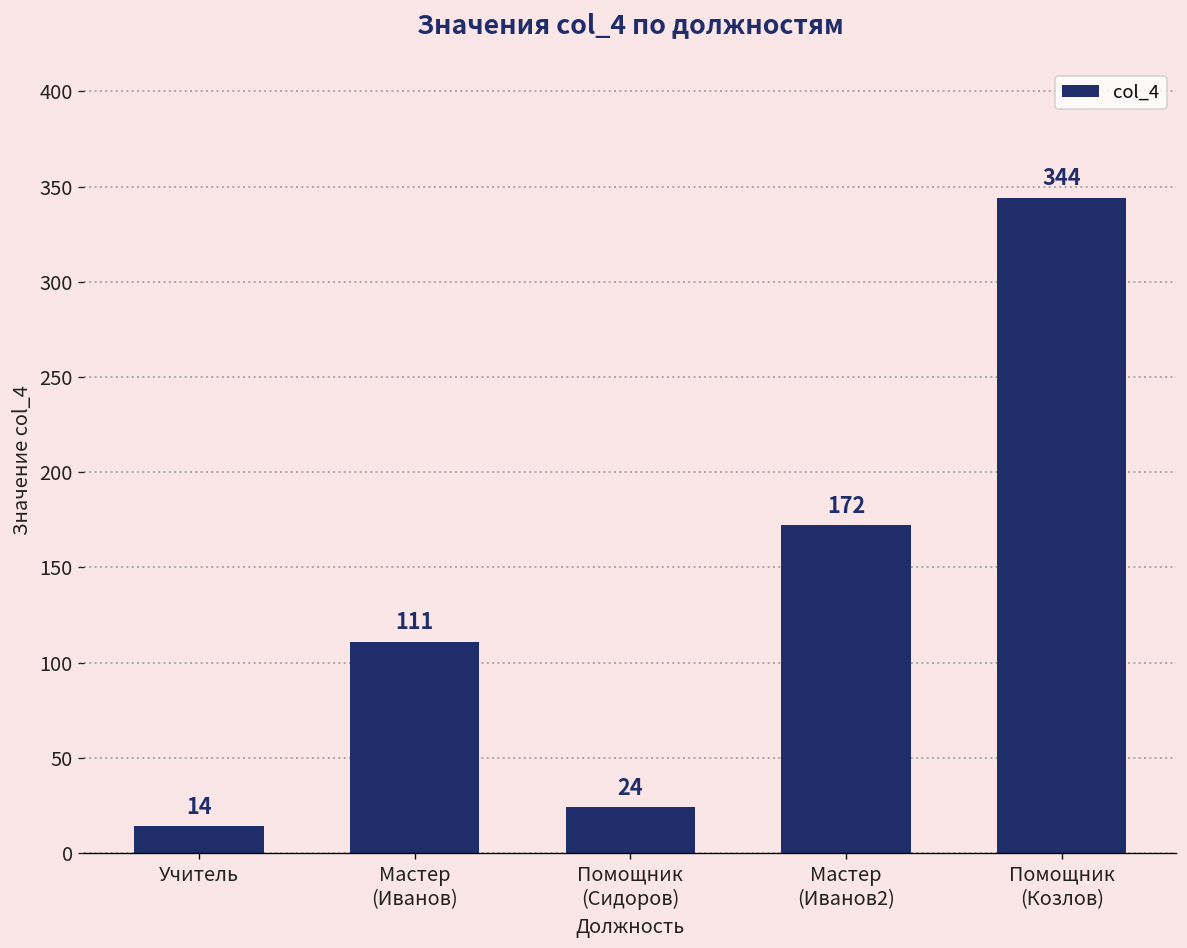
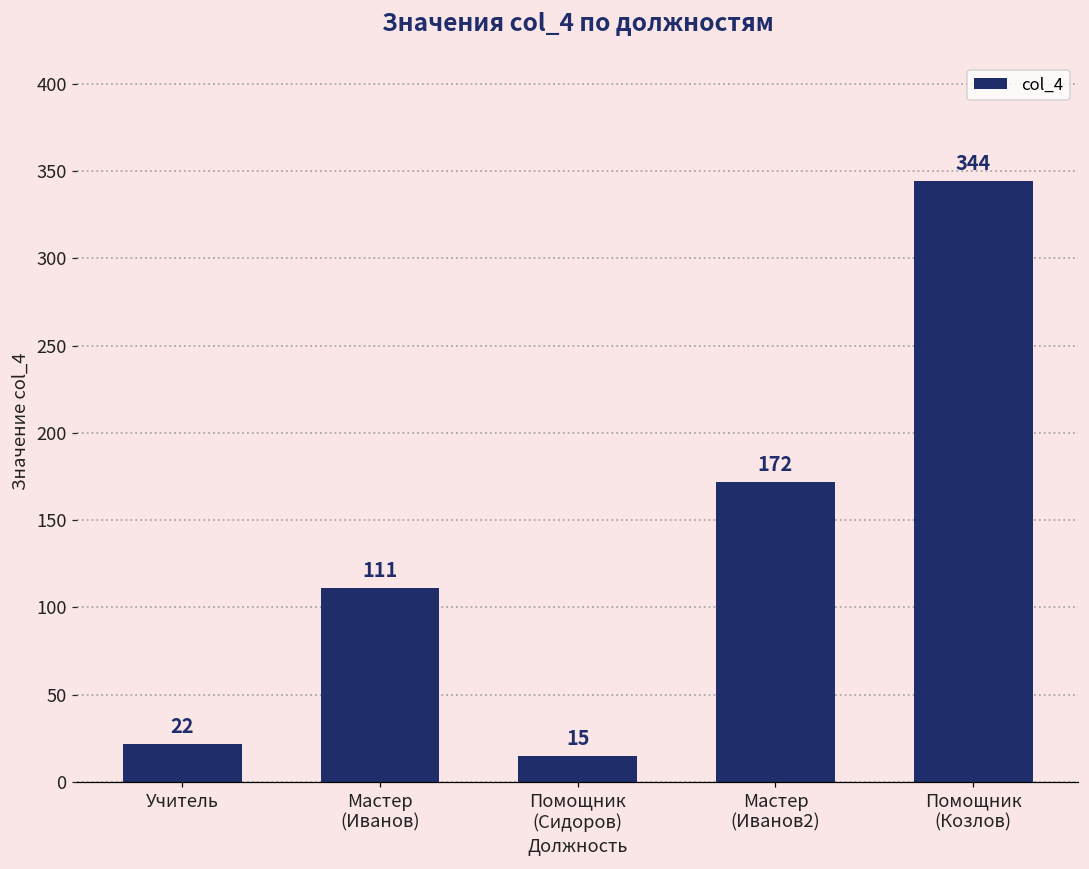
  {
-   "Учитель": 14,
+   "Учитель": 22,
    "Мастер (Иванов)": 111,
-   "Помощник (Сидоров)": 24,
+   "Помощник (Сидоров)": 15,
    "Мастер (Иванов2)": 172,
    "Помощник (Козлов)": 344
  }
